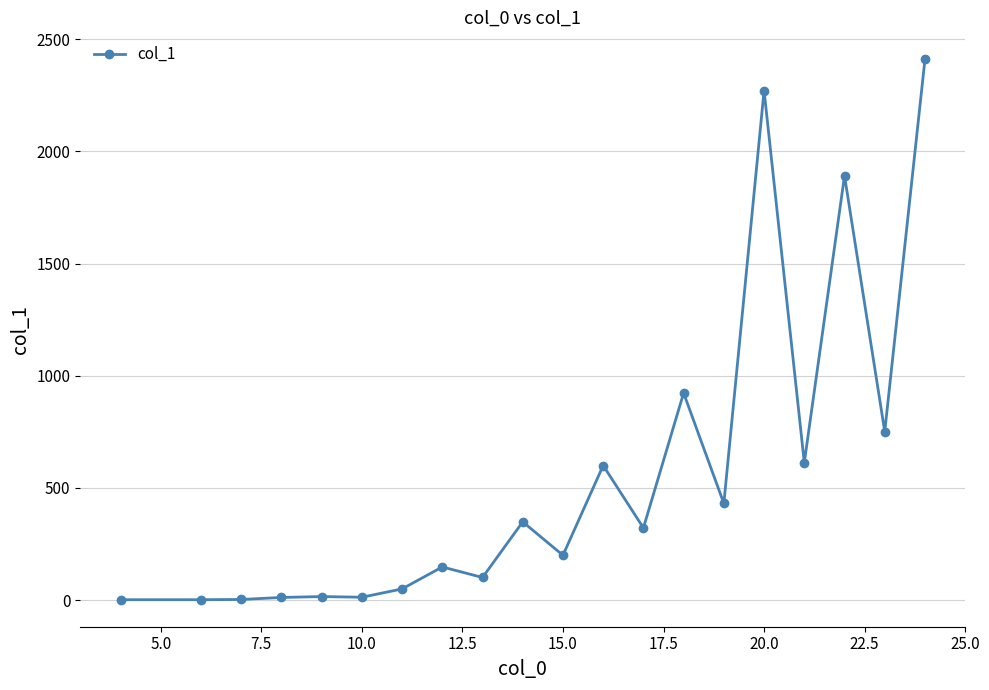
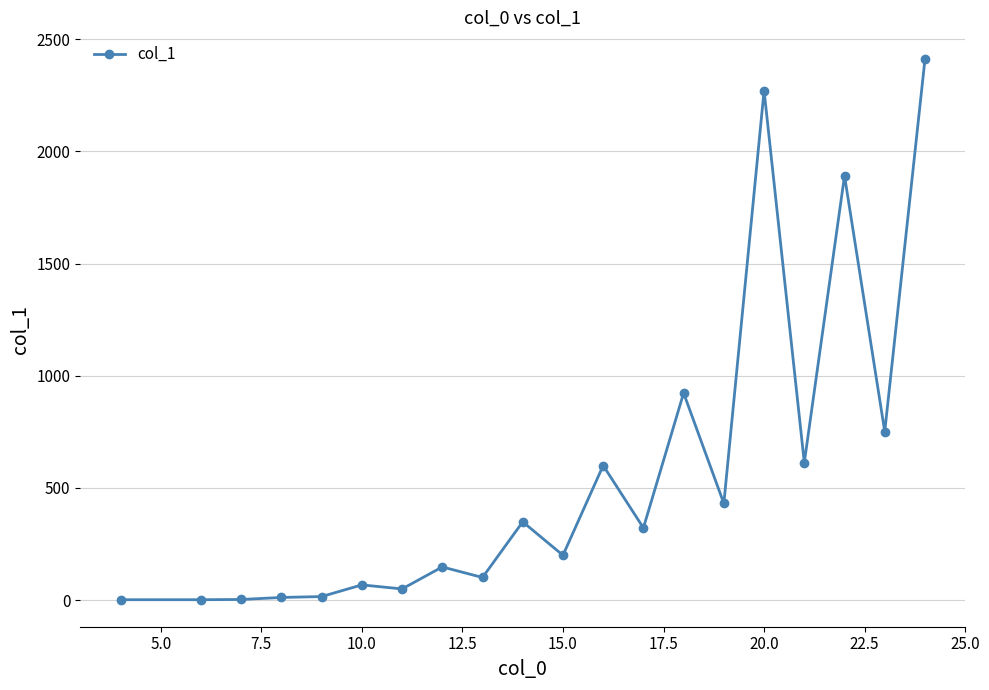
  {
-   "10.0": 10,
+   "10.0": 70,
    "15.0": 200,
    "20.0": 2270
  }
